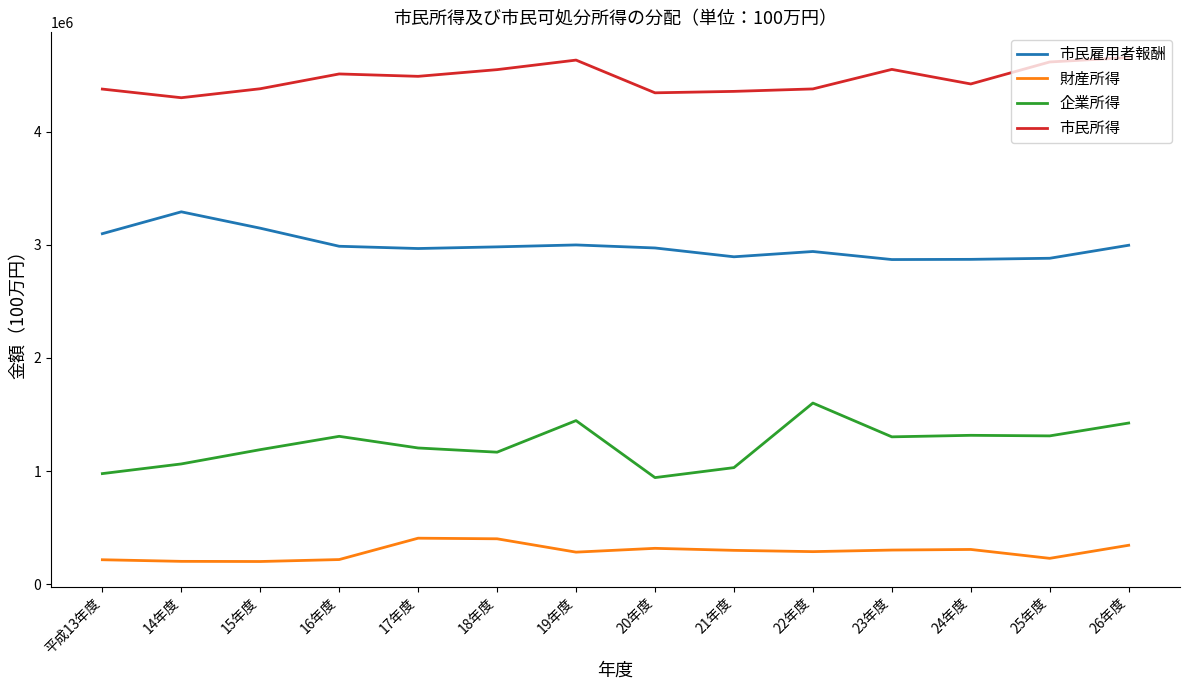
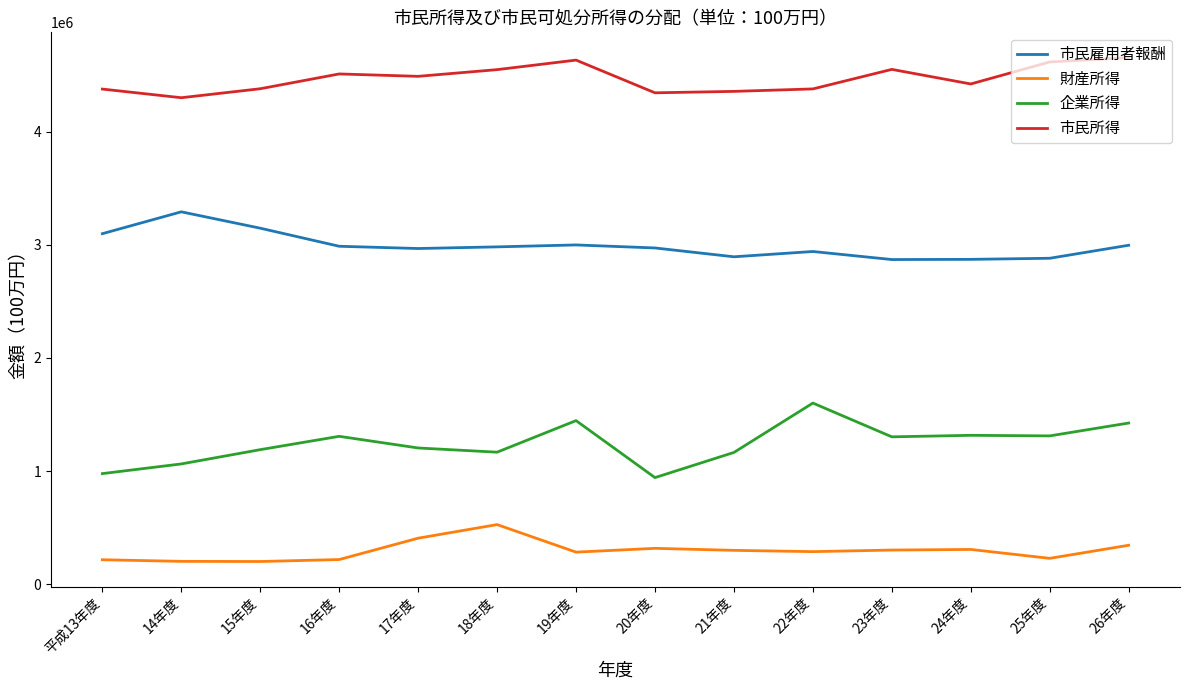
  {
    "市民雇用者報酬": {
      "平成13年度": 3100000,
      "14年度": 3290000,
      "15年度": 3150000,
      "16年度": 2990000,
      "17年度": 2970000,
      "18年度": 2980000,
      "19年度": 3000000,
      "20年度": 2970000,
      "21年度": 2890000,
      "22年度": 2940000,
      "23年度": 2870000,
      "24年度": 2870000,
      "25年度": 2880000,
      "26年度": 3000000
    },
    "財産所得": {
      "平成13年度": 220000,
      "14年度": 200000,
      "15年度": 200000,
      "16年度": 220000,
      "17年度": 410000,
-     "18年度": 400000,
+     "18年度": 530000,
      "19年度": 280000,
      "20年度": 320000,
      "21年度": 300000,
      "22年度": 290000,
      "23年度": 300000,
      "24年度": 310000,
      "25年度": 230000,
      "26年度": 340000
    },
    "企業所得": {
      "平成13年度": 980000,
      "14年度": 1060000,
      "15年度": 1190000,
      "16年度": 1310000,
      "17年度": 1200000,
      "18年度": 1170000,
      "19年度": 1450000,
      "20年度": 940000,
-     "21年度": 1030000,
+     "21年度": 1160000,
      "22年度": 1600000,
      "23年度": 1300000,
      "24年度": 1320000,
      "25年度": 1310000,
      "26年度": 1420000
    },
    "市民所得": {
      "平成13年度": 4380000,
      "14年度": 4300000,
      "15年度": 4380000,
      "16年度": 4510000,
      "17年度": 4490000,
      "18年度": 4550000,
      "19年度": 4630000,
      "20年度": 4340000,
      "21年度": 4360000,
      "22年度": 4380000,
      "23年度": 4550000,
      "24年度": 4420000
    }
  }
